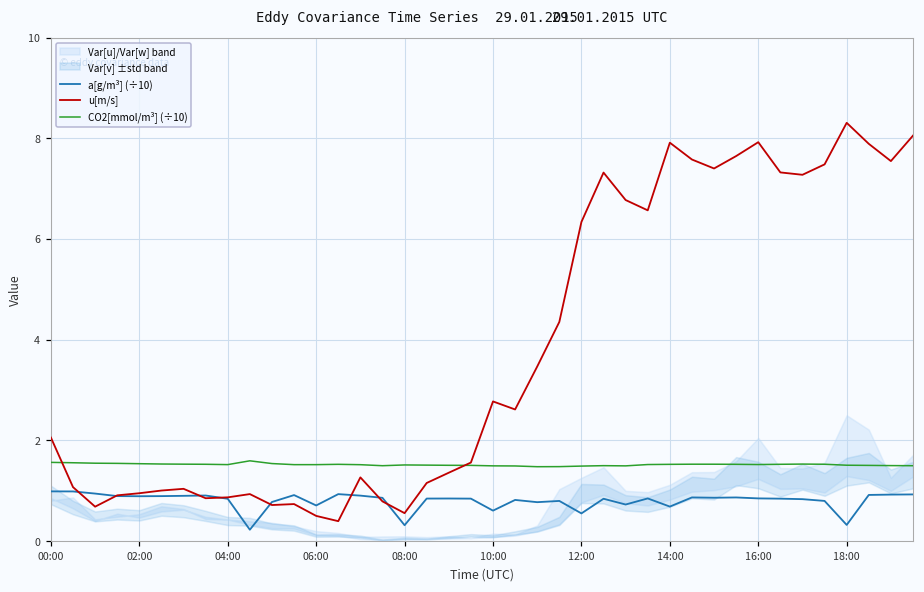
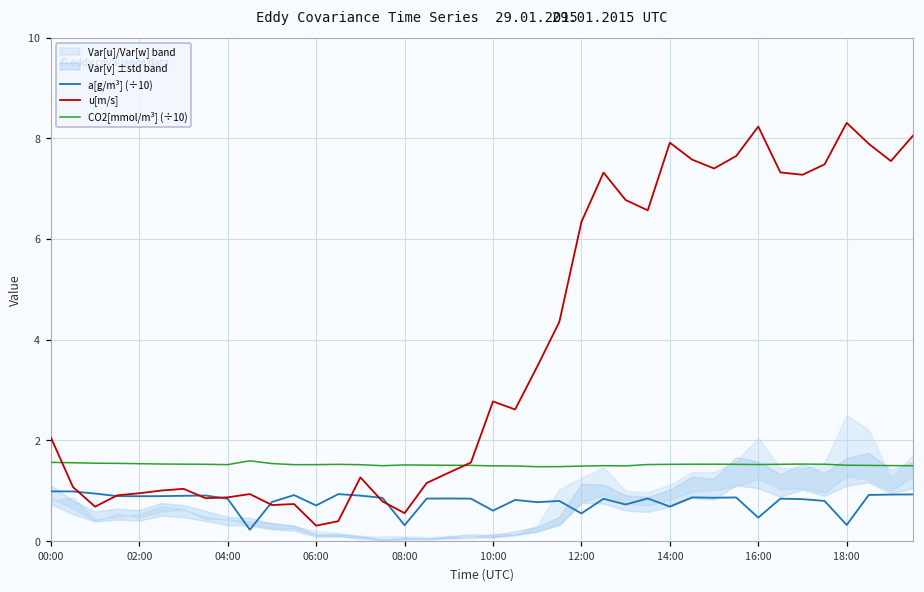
  {
    "a[g/m³] (÷10)": {
      "00:00": 1.0,
      "02:00": 0.9,
      "06:00": 0.7,
      "08:00": 0.3,
      "10:00": 0.6,
      "12:00": 0.6,
      "14:00": 0.7,
-     "16:00": 0.8,
+     "16:00": 0.5,
      "18:00": 0.3
    },
    "u[m/s]": {
      "00:00": 2.1,
      "02:00": 1.0,
-     "06:00": 0.5,
+     "06:00": 0.3,
      "08:00": 0.6,
      "10:00": 2.8,
      "12:00": 6.3,
      "14:00": 7.9,
-     "16:00": 7.9,
+     "16:00": 8.2,
      "18:00": 8.3
    },
    "CO2[mmol/m³] (÷10)": {
      "00:00": 1.6,
      "02:00": 1.5,
      "04:00": 1.5,
      "06:00": 1.5,
      "08:00": 1.5,
      "10:00": 1.5,
      "12:00": 1.5,
      "14:00": 1.5,
      "18:00": 1.5
    }
  }
